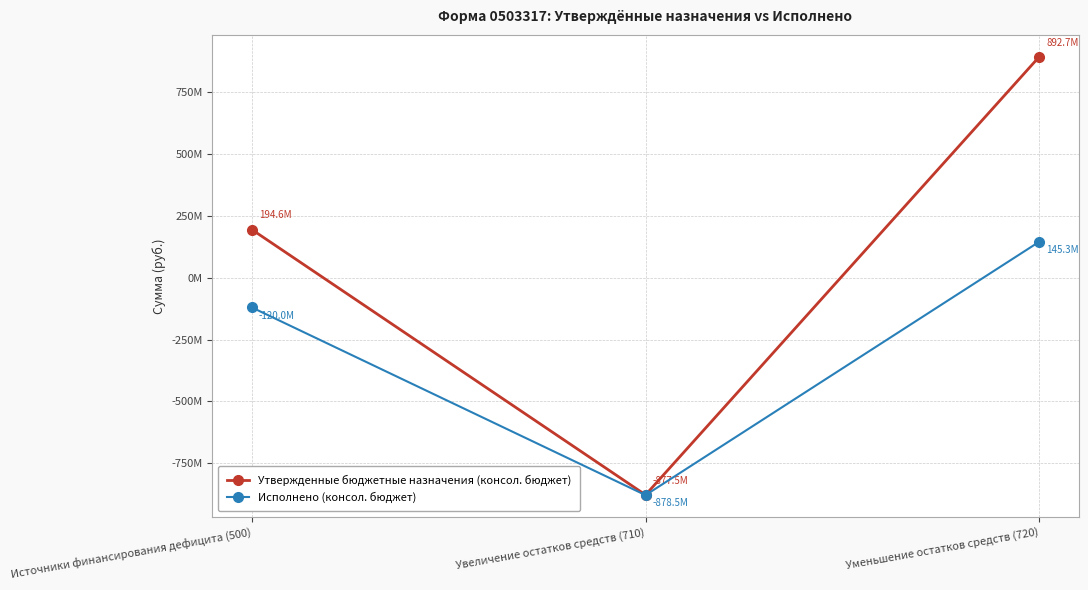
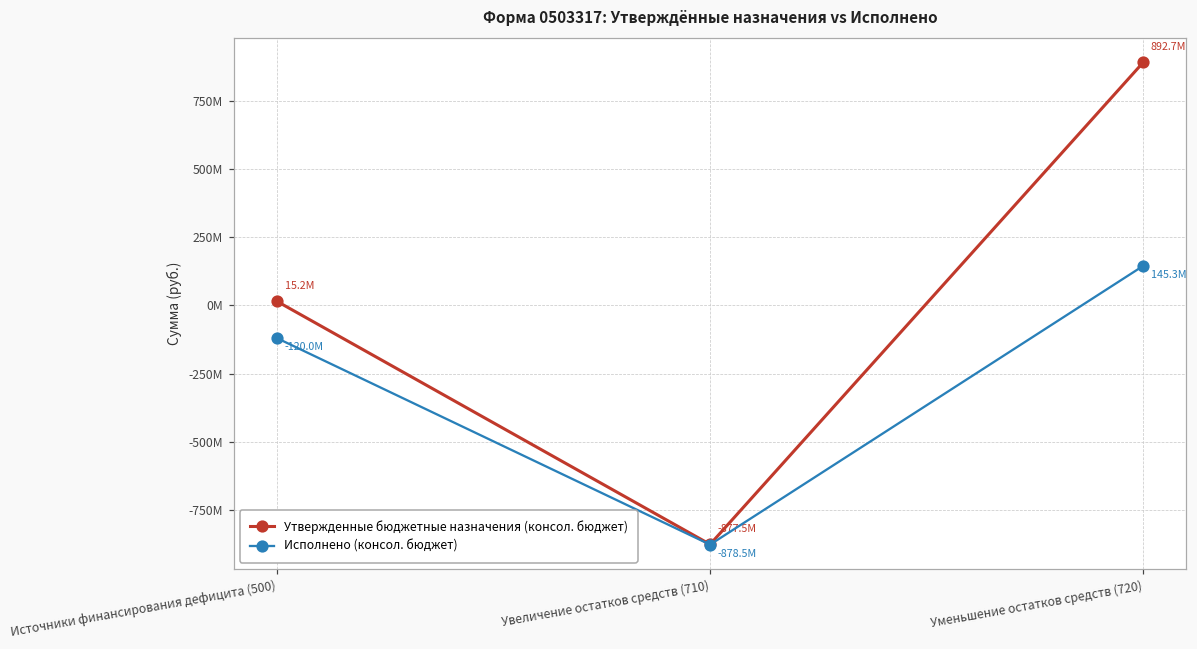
  {
    "Утвержденные бюджетные назначения (консол. бюджет)": {
-     "Источники финансирования дефицита (500)": "194.6M",
+     "Источники финансирования дефицита (500)": "15.2M",
      "Уменьшение остатков средств (720)": "892.7M"
    },
    "Исполнено (консол. бюджет)": {
      "Источники финансирования дефицита (500)": "-120.0M",
      "Уменьшение остатков средств (720)": "145.3M"
    }
  }
